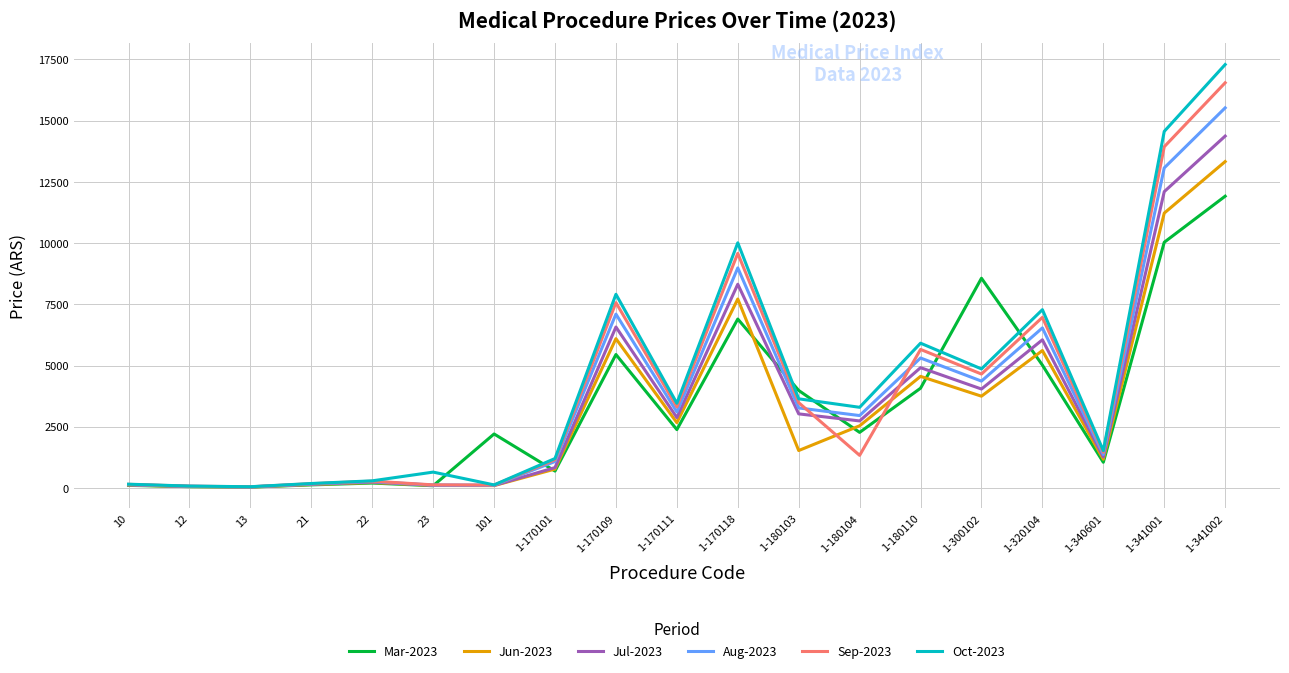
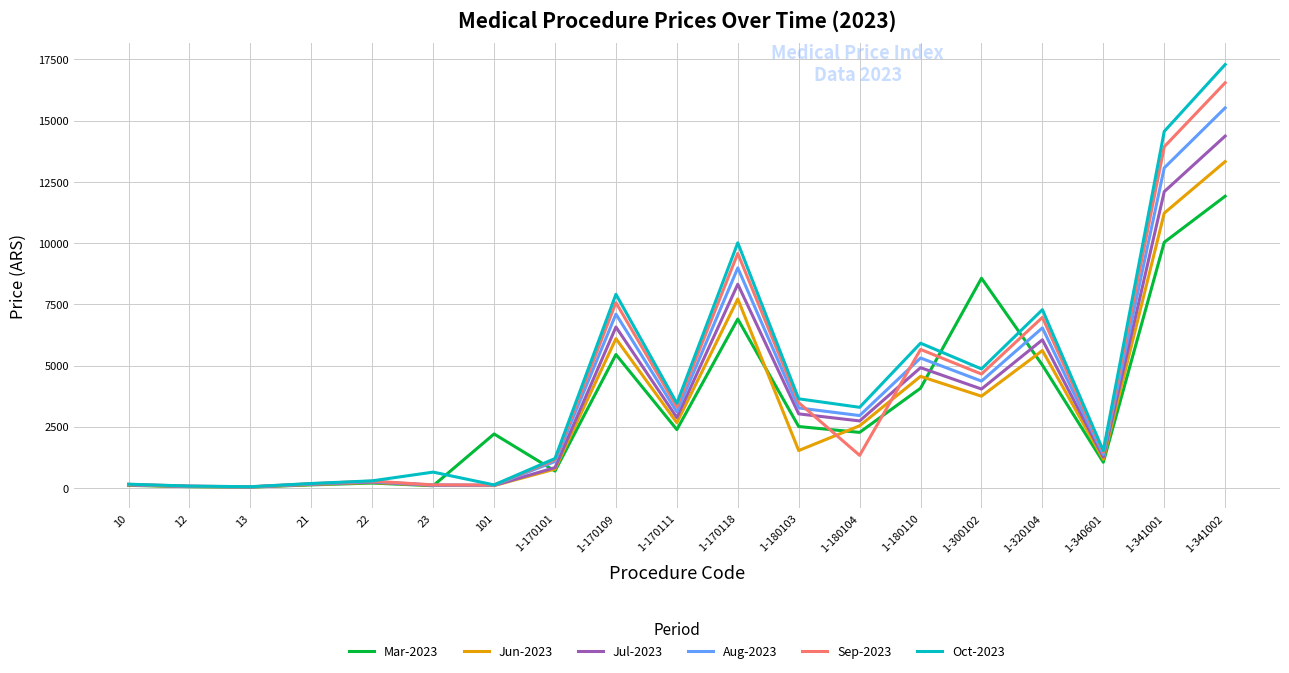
  {
    "Mar-2023": {
      "101": 2200,
      "1-170109": 5400,
      "1-170111": 2400,
      "1-170118": 6900,
-     "1-180103": 4000,
+     "1-180103": 2500,
      "1-180104": 2300,
      "1-180110": 4100,
      "1-300102": 8600,
      "1-320104": 5000,
      "1-340601": 1000,
      "1-341001": 10000,
      "1-341002": 11900
    },
    "Jun-2023": {
      "1-170109": 6100,
      "1-170111": 2700,
      "1-170118": 7700,
      "1-180103": 1500,
      "1-180104": 2500,
      "1-180110": 4600,
      "1-300102": 3700,
      "1-320104": 5600,
      "1-341001": 11200,
      "1-341002": 13300
    },
    "Jul-2023": {
      "1-170109": 6600,
      "1-170111": 2900,
      "1-170118": 8300,
      "1-180103": 3000,
      "1-180104": 2700,
      "1-180110": 4900,
      "1-300102": 4000,
      "1-320104": 6000,
      "1-341001": 12100,
      "1-341002": 14400
    },
    "Aug-2023": {
      "1-170109": 7100,
      "1-170111": 3100,
      "1-170118": 9000,
      "1-180103": 3300,
      "1-180104": 3000,
      "1-180110": 5300,
      "1-300102": 4400,
      "1-320104": 6500,
      "1-341001": 13100,
      "1-341002": 15500
    },
    "Sep-2023": {
      "1-170109": 7600,
      "1-170111": 3300,
      "1-170118": 9600,
      "1-180103": 3500,
      "1-180104": 1300,
      "1-180110": 5700,
      "1-300102": 4700,
      "1-320104": 7000,
      "1-341001": 13900,
      "1-341002": 16500
    },
    "Oct-2023": {
      "23": 600,
      "1-170109": 7900,
      "1-170111": 3500,
      "1-170118": 10000,
      "1-180103": 3600,
      "1-180104": 3300,
      "1-180110": 5900,
      "1-300102": 4900,
      "1-320104": 7300,
      "1-341001": 14600,
      "1-341002": 17300
    }
  }
